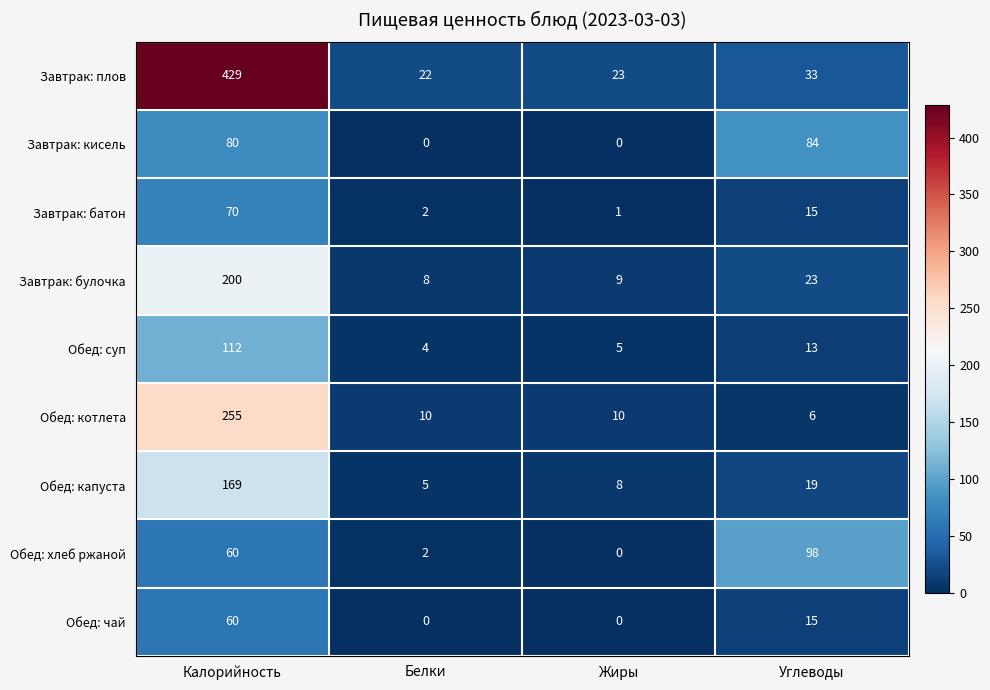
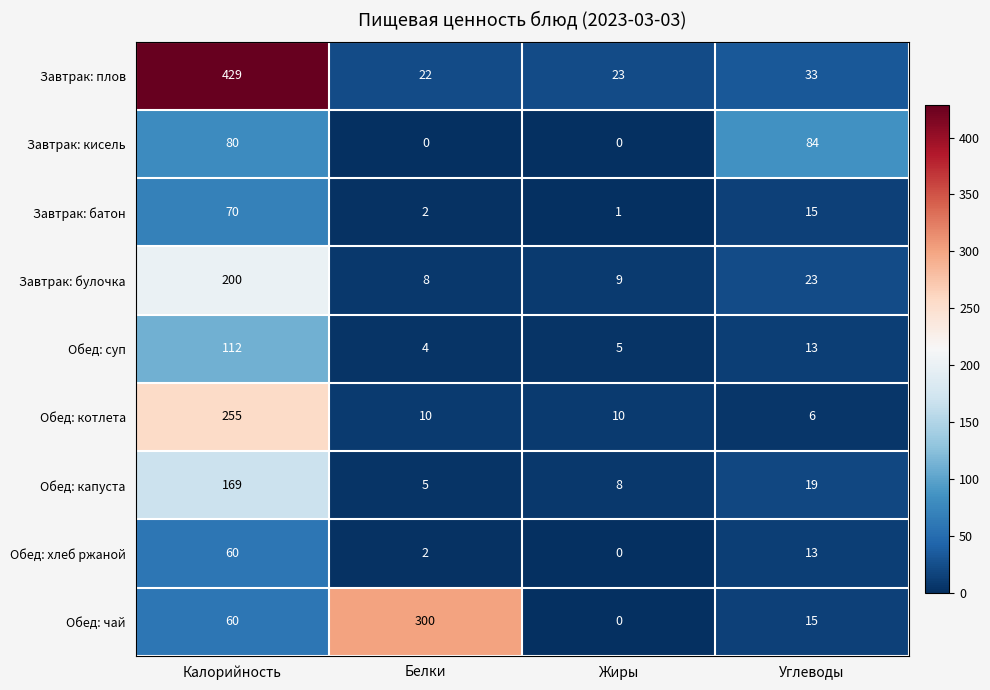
  {
    "Завтрак: плов": {
      "Калорийность": 429,
      "Белки": 22,
      "Жиры": 23,
      "Углеводы": 33
    },
    "Завтрак: кисель": {
      "Калорийность": 80,
      "Белки": 0,
      "Жиры": 0,
      "Углеводы": 84
    },
    "Завтрак: батон": {
      "Калорийность": 70,
      "Белки": 2,
      "Жиры": 1,
      "Углеводы": 15
    },
    "Завтрак: булочка": {
      "Калорийность": 200,
      "Белки": 8,
      "Жиры": 9,
      "Углеводы": 23
    },
    "Обед: суп": {
      "Калорийность": 112,
      "Белки": 4,
      "Жиры": 5,
      "Углеводы": 13
    },
    "Обед: котлета": {
      "Калорийность": 255,
      "Белки": 10,
      "Жиры": 10,
      "Углеводы": 6
    },
    "Обед: капуста": {
      "Калорийность": 169,
      "Белки": 5,
      "Жиры": 8,
      "Углеводы": 19
    },
    "Обед: хлеб ржаной": {
      "Калорийность": 60,
      "Белки": 2,
      "Жиры": 0,
-     "Углеводы": 98
+     "Углеводы": 13
    },
    "Обед: чай": {
      "Калорийность": 60,
-     "Белки": 0,
+     "Белки": 300,
      "Жиры": 0,
      "Углеводы": 15
    }
  }
